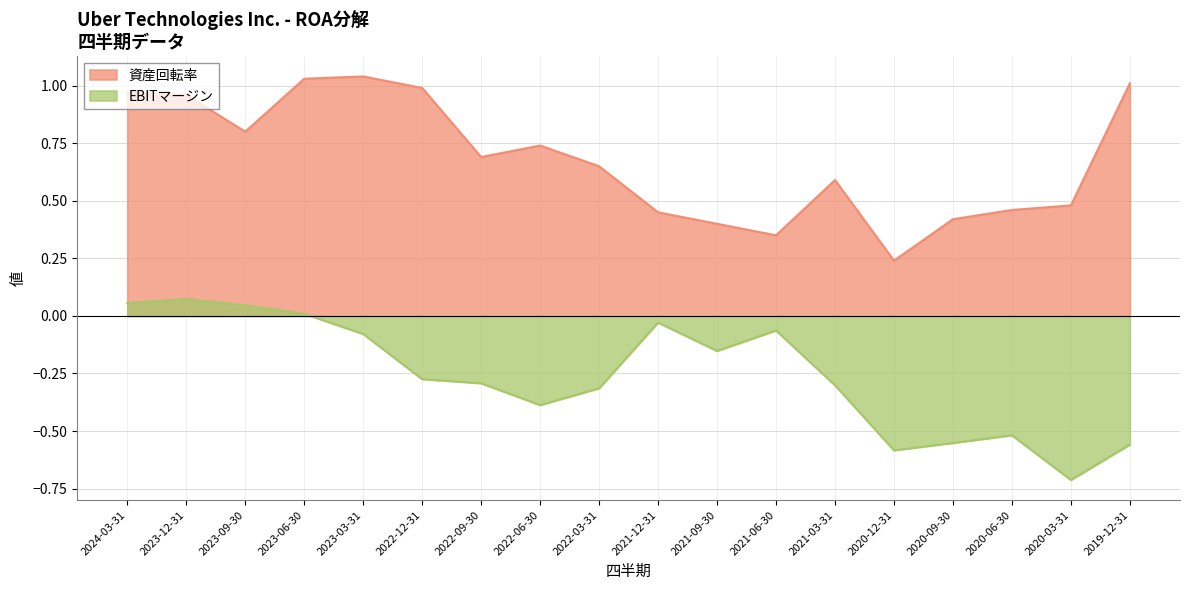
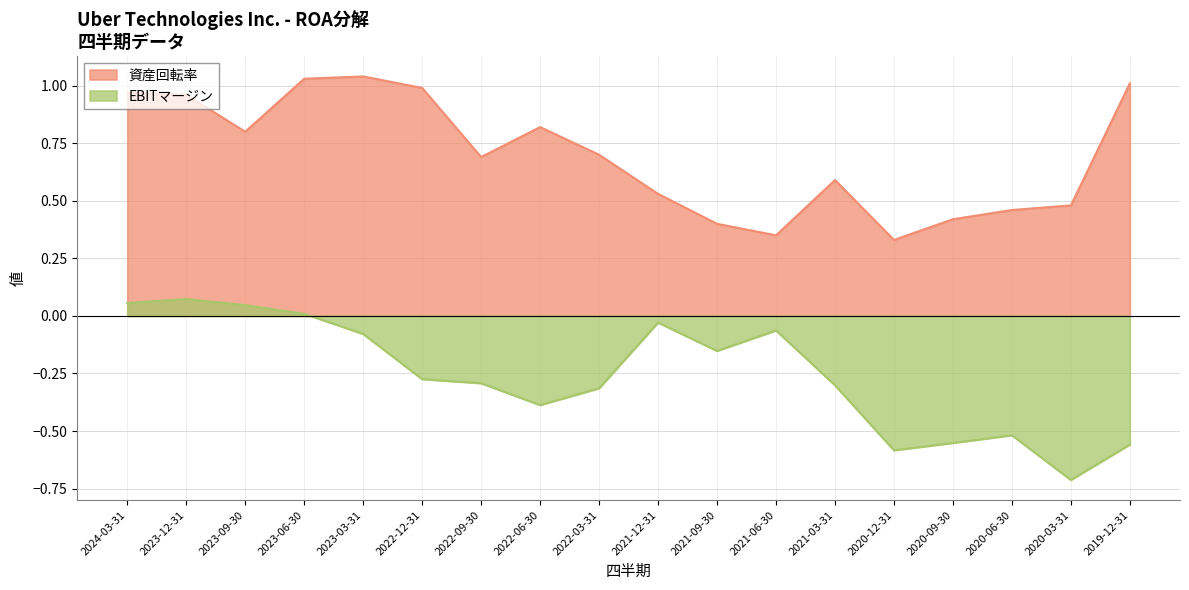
  {
    "資産回転率": {
      "2023-09-30": 0.80,
      "2023-06-30": 1.03,
      "2023-03-31": 1.04,
      "2022-12-31": 0.99,
      "2022-09-30": 0.69,
-     "2022-06-30": 0.74,
-     "2022-03-31": 0.65,
-     "2021-12-31": 0.45,
+     "2022-06-30": 0.82,
+     "2022-03-31": 0.70,
+     "2021-12-31": 0.53,
      "2021-09-30": 0.40,
      "2021-06-30": 0.35,
      "2021-03-31": 0.59,
-     "2020-12-31": 0.24,
+     "2020-12-31": 0.33,
      "2020-09-30": 0.42,
      "2020-06-30": 0.46,
      "2020-03-31": 0.48,
      "2019-12-31": 1.01
    }
  }
